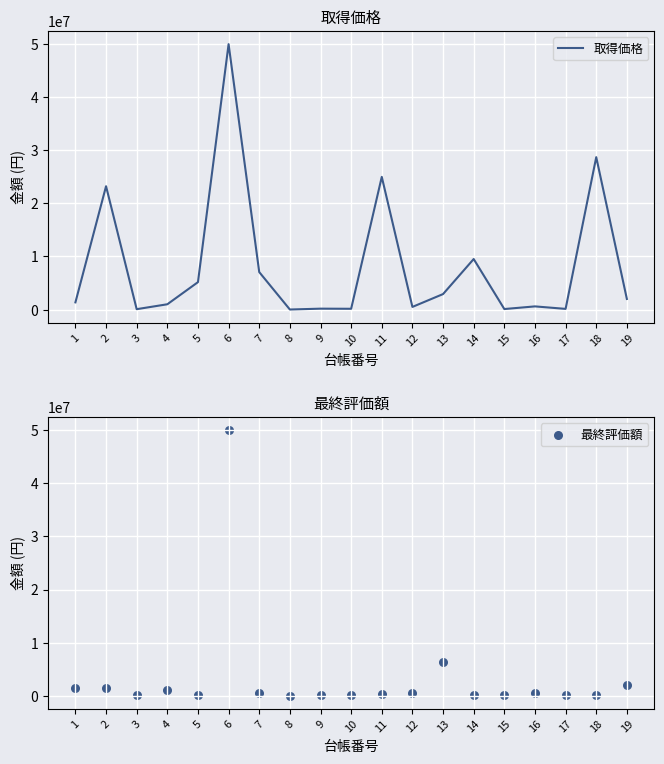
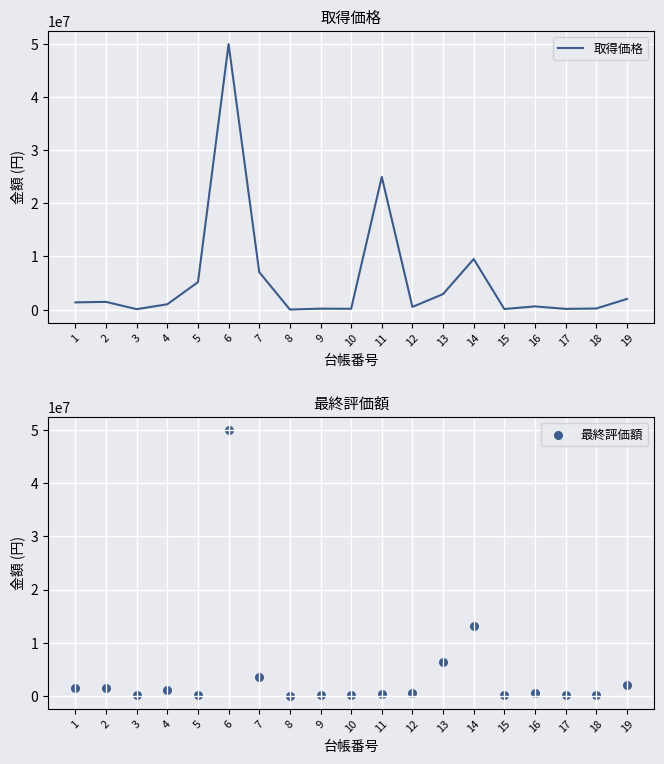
  {
    "取得価格": {
      "1": 1000000,
-     "2": 23000000,
+     "2": 1000000,
      "3": 0,
      "4": 1000000,
      "5": 5000000,
      "6": 50000000,
      "7": 7000000,
      "8": 0,
      "9": 0,
      "10": 0,
      "11": 25000000,
      "12": 1000000,
      "13": 3000000,
      "14": 10000000,
      "15": 0,
      "16": 1000000,
      "17": 0,
-     "18": 29000000,
+     "18": 0,
      "19": 2000000
    },
    "最終評価額": {
-     "7": 1000000,
-     "14": 0
+     "7": 4000000,
+     "14": 13000000
    }
  }
